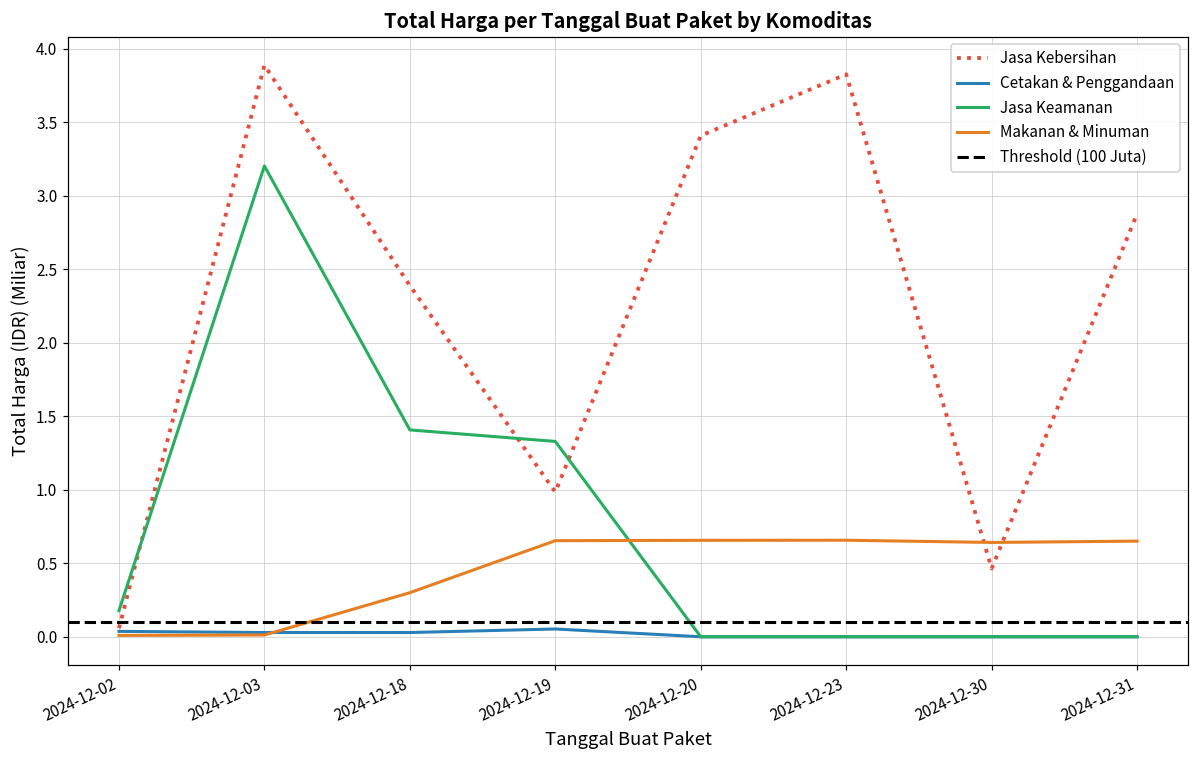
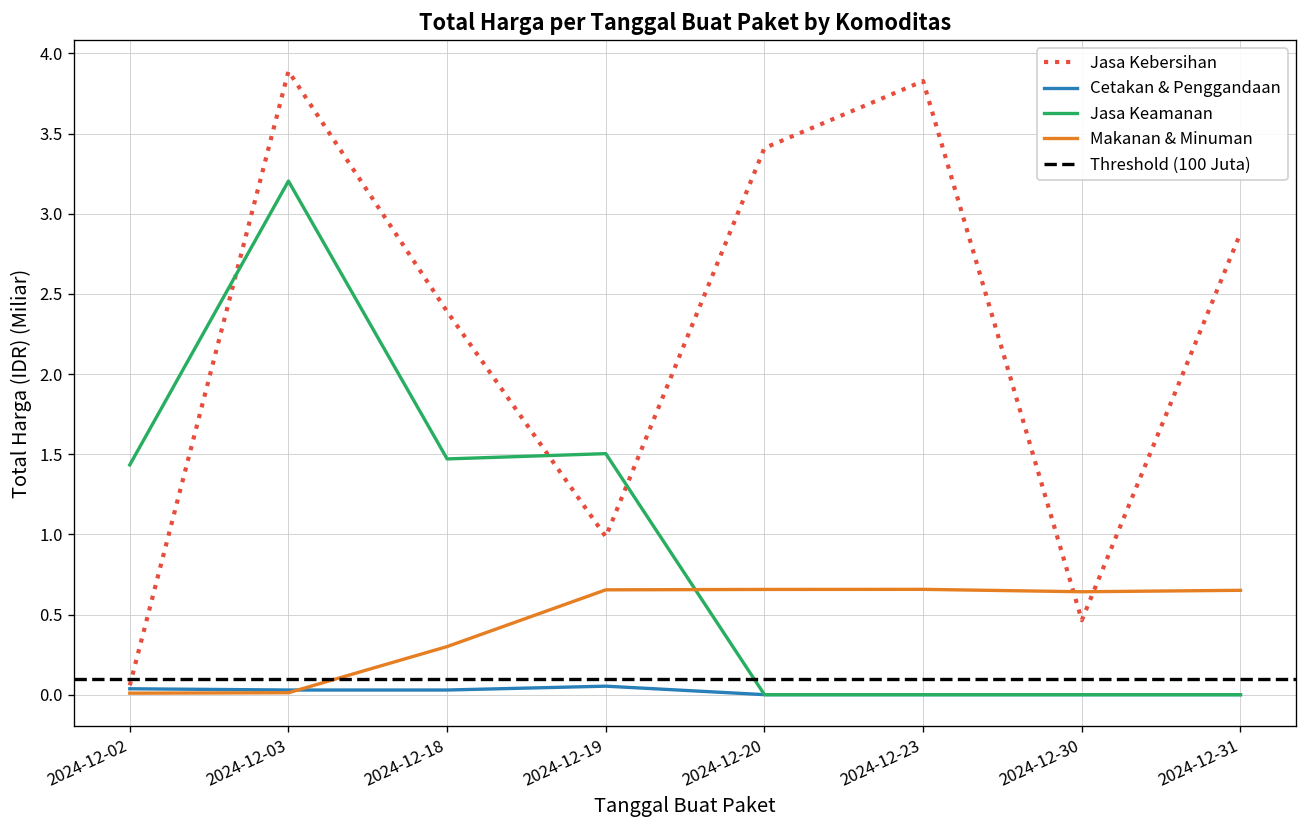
  {
    "Cetakan & Penggandaan": {
      "2024-12-02": 0.04,
      "2024-12-18": 0.03,
      "2024-12-19": 0.05
    },
    "Jasa Keamanan": {
-     "2024-12-02": 0.18,
+     "2024-12-02": 1.43,
      "2024-12-03": 3.20,
-     "2024-12-18": 1.41,
-     "2024-12-19": 1.33
+     "2024-12-18": 1.47,
+     "2024-12-19": 1.50
    }
  }
